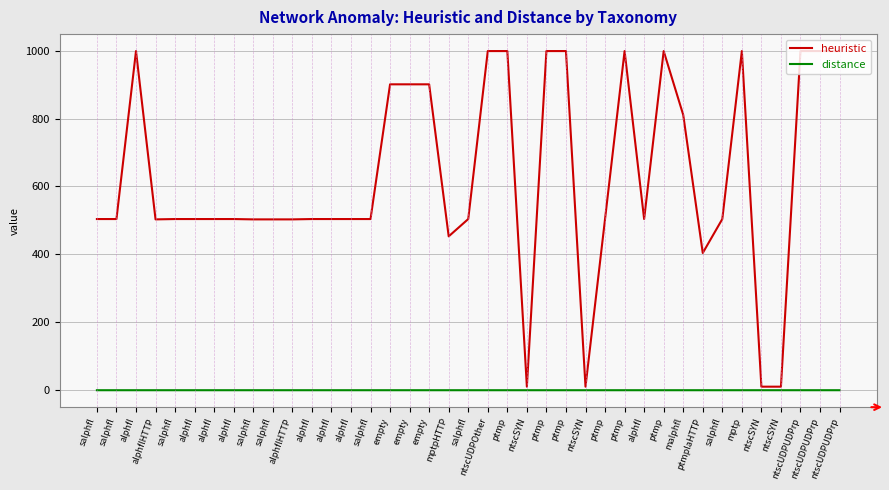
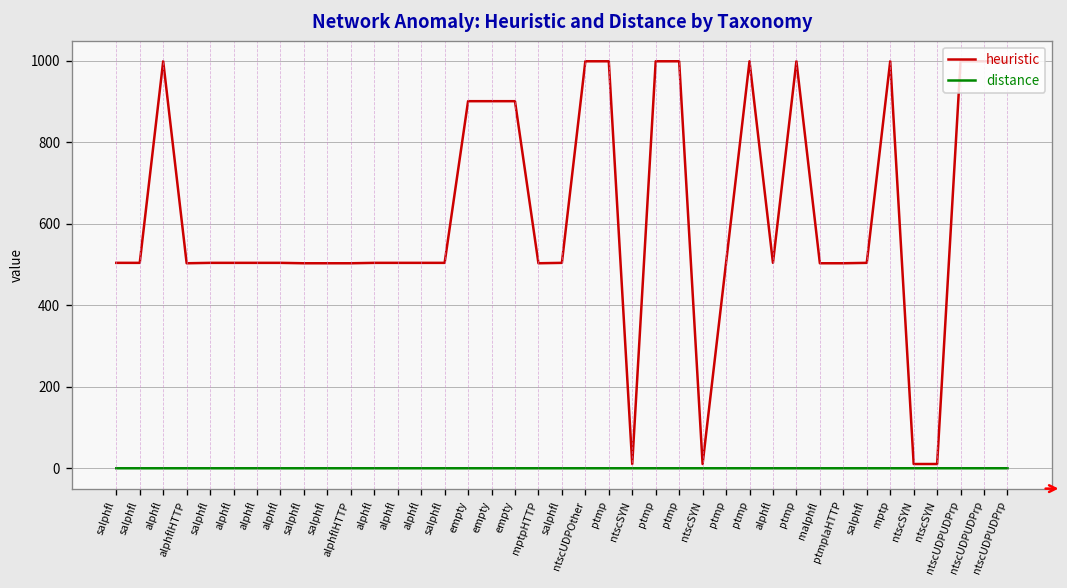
  {
    "heuristic": {
-     "mptpHTTP": 450,
+     "mptpHTTP": 500,
      "ntscUDPOther": 1000,
-     "malphfl": 810,
-     "ptmplaHTTP": 400,
+     "malphfl": 500,
+     "ptmplaHTTP": 500,
      "mptp": 1000
    },
    "distance": {
      "mptpHTTP": 0,
      "ntscUDPOther": 0,
      "malphfl": 0,
      "ptmplaHTTP": 0,
      "mptp": 0
    }
  }
